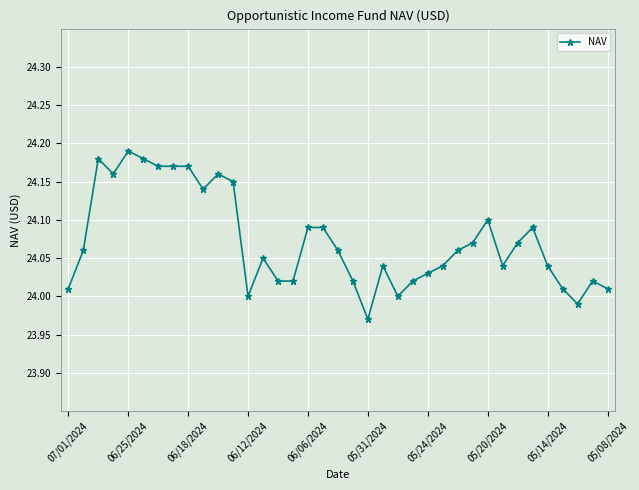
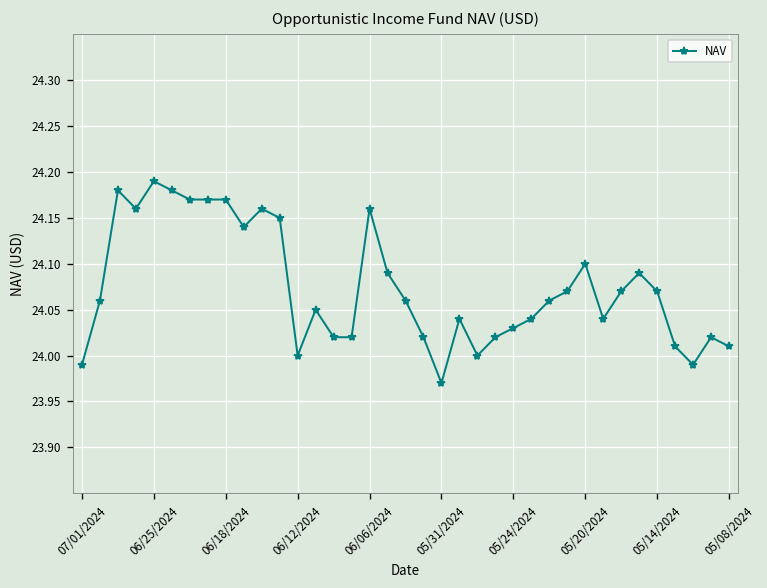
  {
-   "07/01/2024": 24.01,
+   "07/01/2024": 23.99,
    "06/25/2024": 24.19,
    "06/18/2024": 24.17,
    "06/12/2024": 24.00,
-   "06/06/2024": 24.09,
+   "06/06/2024": 24.16,
    "05/31/2024": 23.97,
    "05/24/2024": 24.03,
    "05/20/2024": 24.10,
-   "05/14/2024": 24.04,
+   "05/14/2024": 24.07,
    "05/08/2024": 24.01
  }
